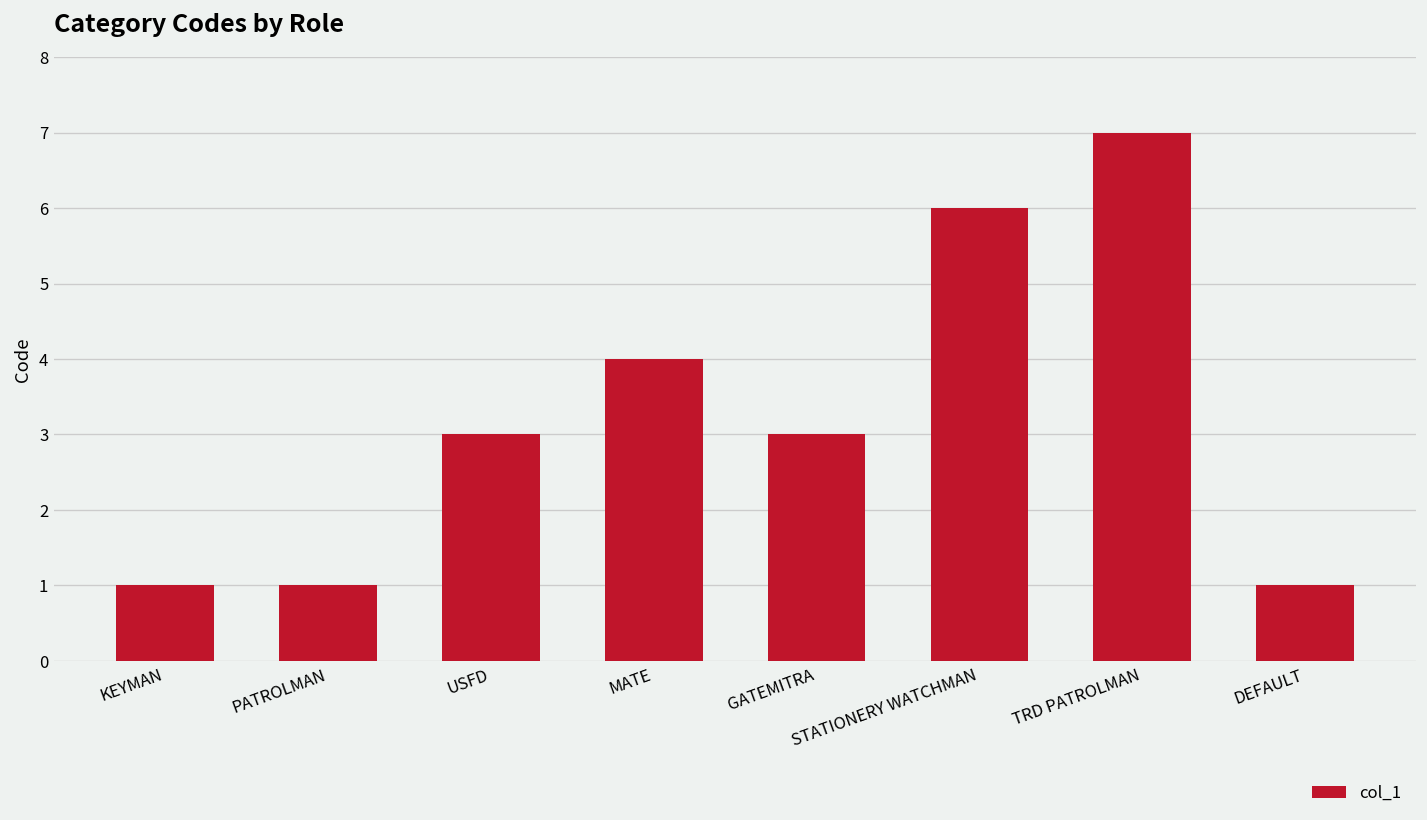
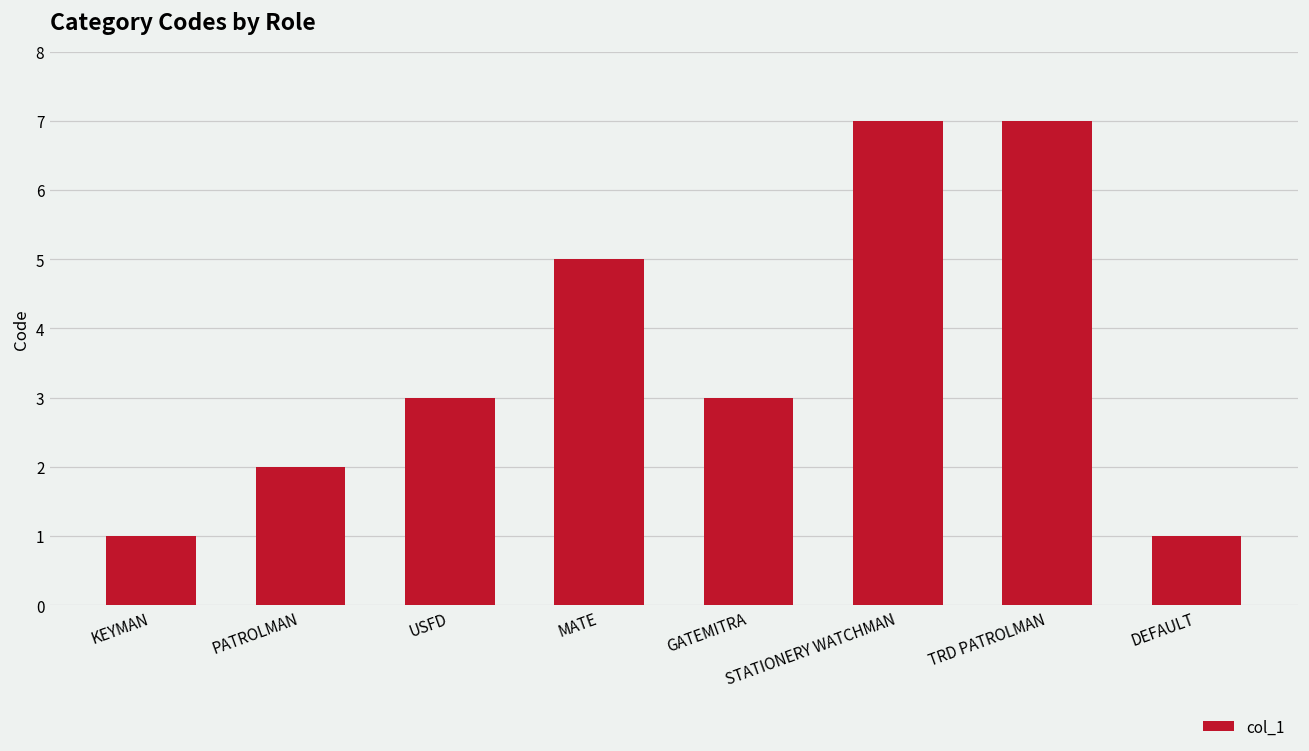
  {
    "KEYMAN": 1,
-   "PATROLMAN": 1,
+   "PATROLMAN": 2,
    "USFD": 3,
-   "MATE": 4,
+   "MATE": 5,
    "GATEMITRA": 3,
-   "STATIONERY WATCHMAN": 6,
+   "STATIONERY WATCHMAN": 7,
    "TRD PATROLMAN": 7,
    "DEFAULT": 1
  }
